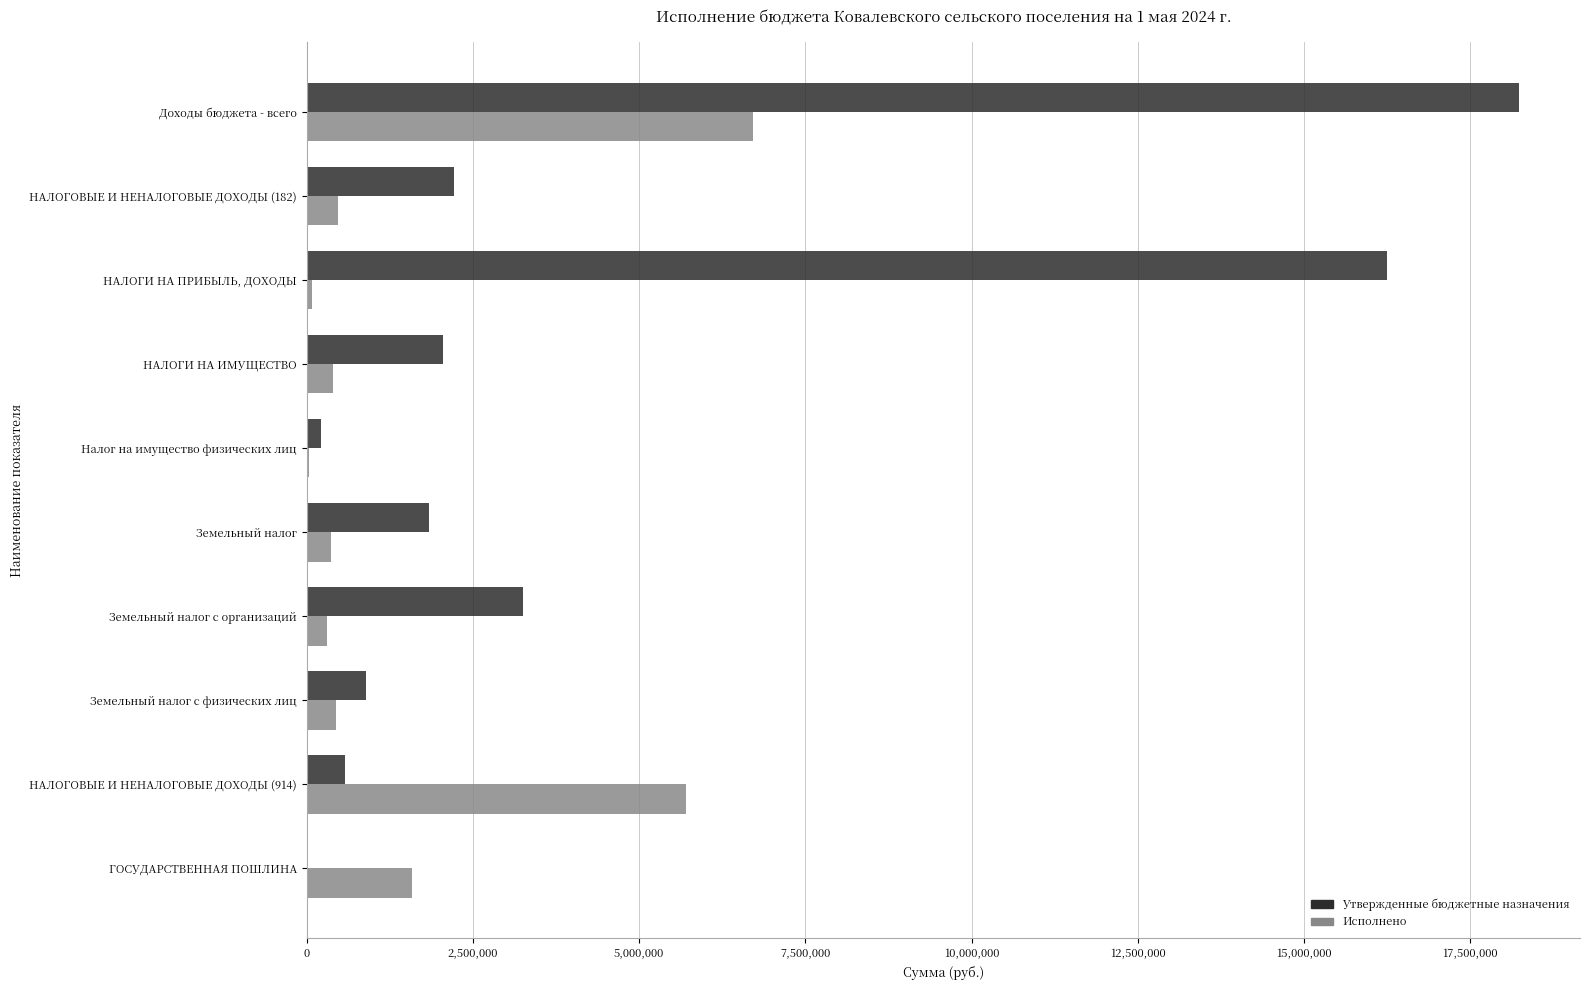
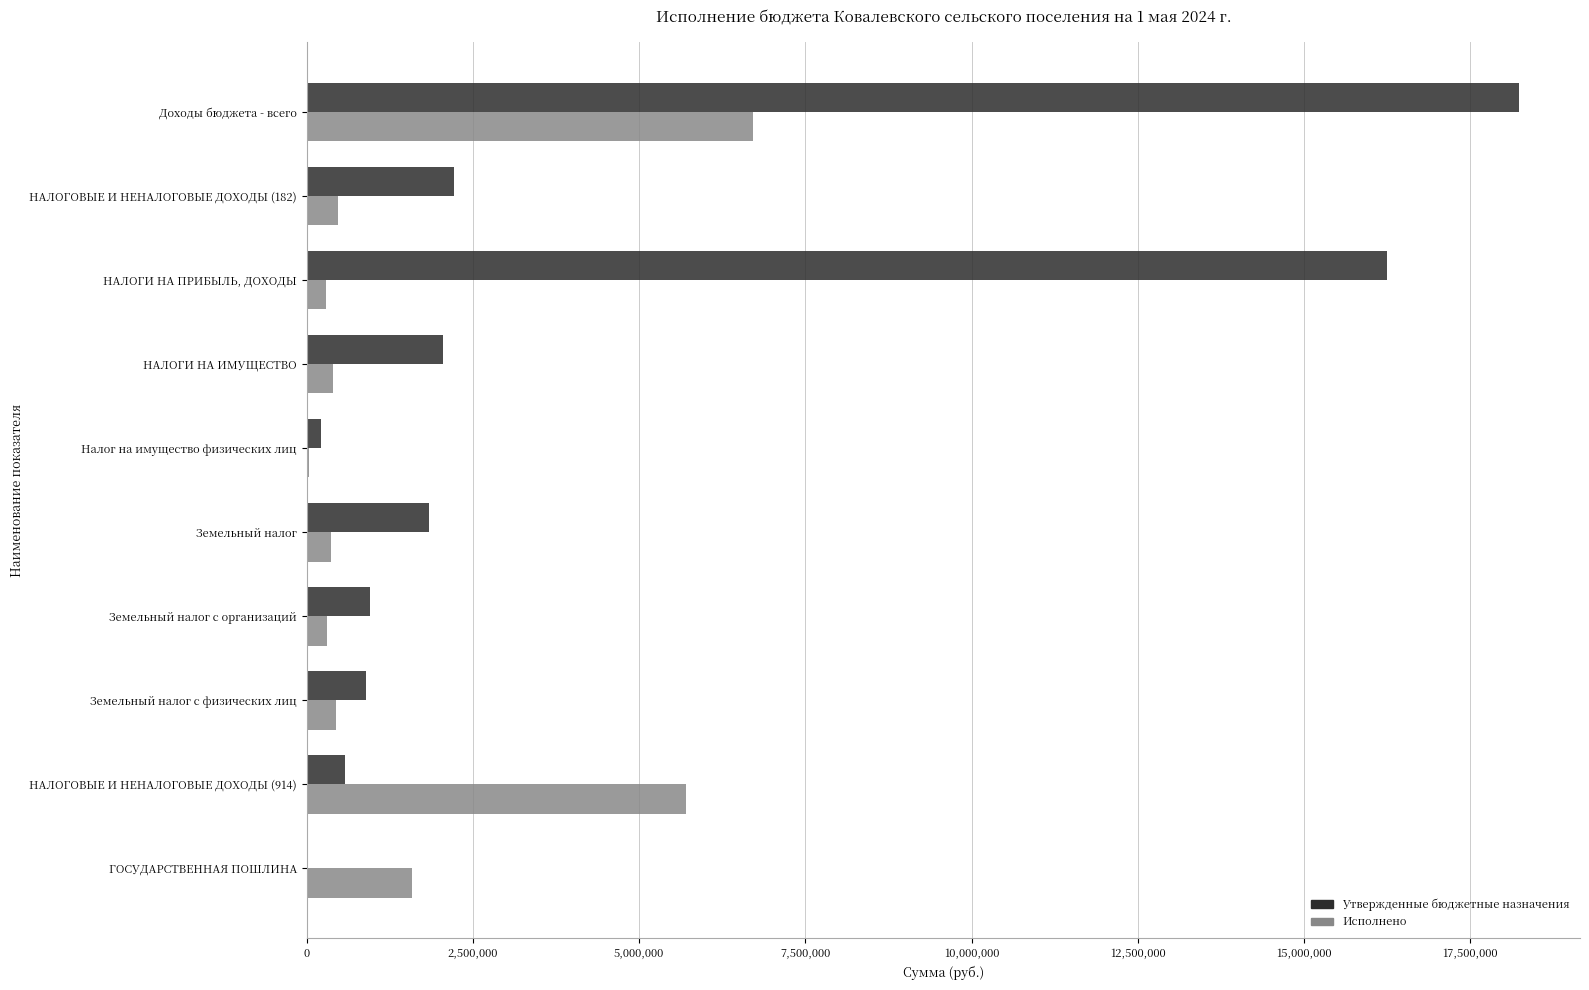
  {
    "Утвержденные бюджетные назначения": {
      "Доходы бюджета - всего": "18,200,000",
      "НАЛОГОВЫЕ И НЕНАЛОГОВЫЕ ДОХОДЫ (182)": "2,200,000",
      "НАЛОГИ НА ПРИБЫЛЬ, ДОХОДЫ": "16,300,000",
      "НАЛОГИ НА ИМУЩЕСТВО": "2,100,000",
      "Налог на имущество физических лиц": "200,000",
      "Земельный налог": "1,800,000",
-     "Земельный налог с организаций": "3,300,000",
+     "Земельный налог с организаций": "1,000,000",
      "Земельный налог с физических лиц": "900,000",
      "НАЛОГОВЫЕ И НЕНАЛОГОВЫЕ ДОХОДЫ (914)": "600,000"
    },
    "Исполнено": {
      "Доходы бюджета - всего": "6,700,000",
      "НАЛОГОВЫЕ И НЕНАЛОГОВЫЕ ДОХОДЫ (182)": "500,000",
-     "НАЛОГИ НА ПРИБЫЛЬ, ДОХОДЫ": "100,000",
+     "НАЛОГИ НА ПРИБЫЛЬ, ДОХОДЫ": "300,000",
      "НАЛОГИ НА ИМУЩЕСТВО": "400,000",
      "Земельный налог": "400,000",
      "Земельный налог с организаций": "300,000",
      "Земельный налог с физических лиц": "400,000",
      "НАЛОГОВЫЕ И НЕНАЛОГОВЫЕ ДОХОДЫ (914)": "5,700,000",
      "ГОСУДАРСТВЕННАЯ ПОШЛИНА": "1,600,000"
    }
  }
